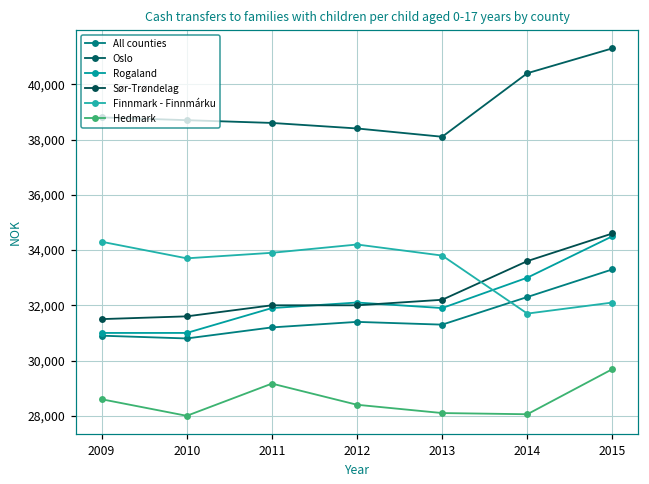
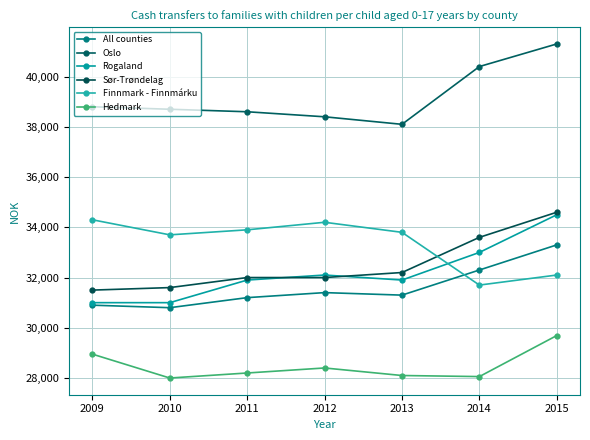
  {
    "Hedmark": {
-     "2009": "28,600",
+     "2009": "29,000",
      "2010": "28,000",
-     "2011": "29,200",
+     "2011": "28,200",
      "2012": "28,400",
      "2013": "28,100",
      "2014": "28,100",
      "2015": "29,700"
    }
  }
